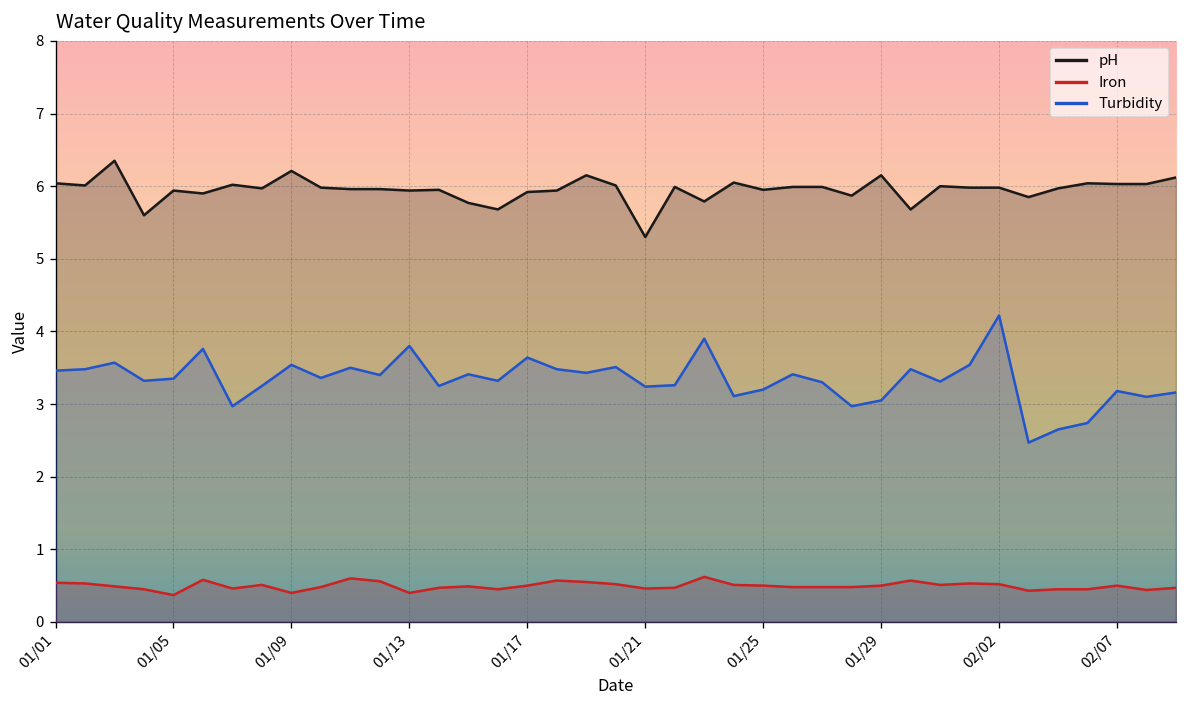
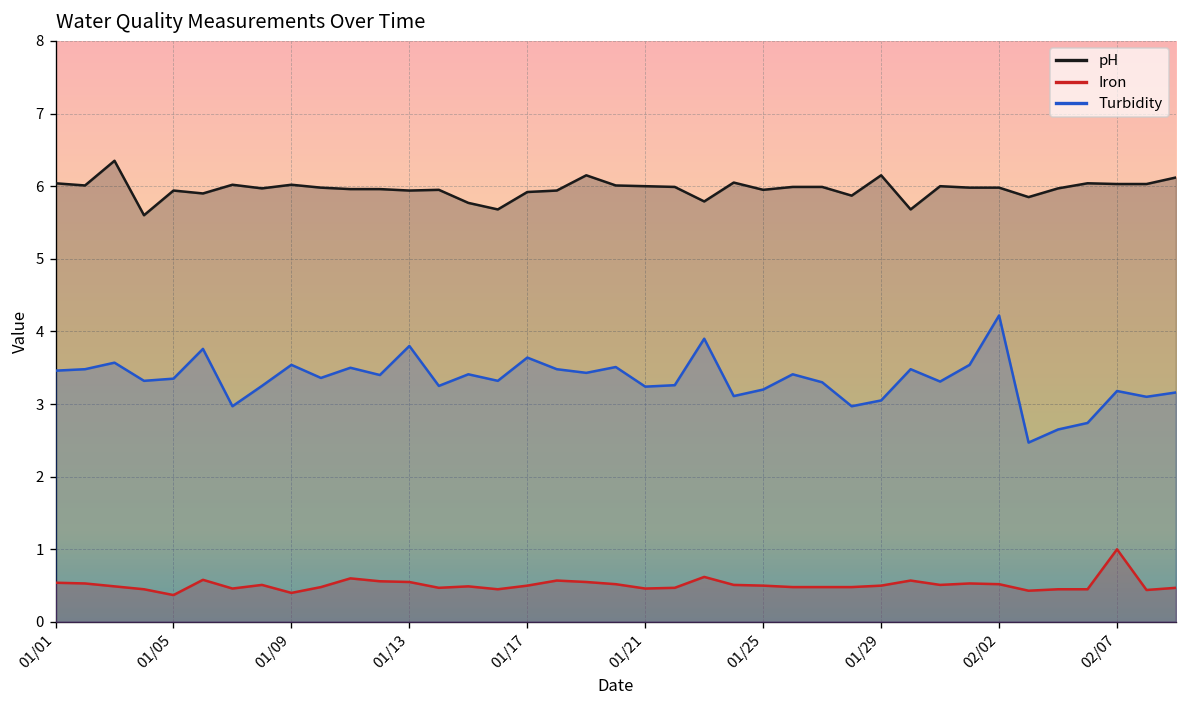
  {
    "pH": {
      "01/01": 6.0,
      "01/05": 5.9,
-     "01/09": 6.2,
+     "01/09": 6.0,
      "01/13": 5.9,
      "01/17": 5.9,
-     "01/21": 5.3,
+     "01/21": 6.0,
      "01/25": 6.0,
      "01/29": 6.2,
      "02/02": 6.0,
      "02/07": 6.0
    },
    "Iron": {
      "01/01": 0.5,
      "01/05": 0.4,
      "01/09": 0.4,
-     "01/13": 0.4,
+     "01/13": 0.6,
      "01/17": 0.5,
      "01/21": 0.5,
      "01/25": 0.5,
      "01/29": 0.5,
      "02/02": 0.5,
-     "02/07": 0.5
+     "02/07": 1.0
    },
    "Turbidity": {
      "01/01": 3.5,
      "01/05": 3.4,
      "01/09": 3.5,
      "01/13": 3.8,
      "01/17": 3.6,
      "01/21": 3.2,
      "01/25": 3.2,
      "01/29": 3.1,
      "02/02": 4.2,
      "02/07": 3.2
    }
  }
